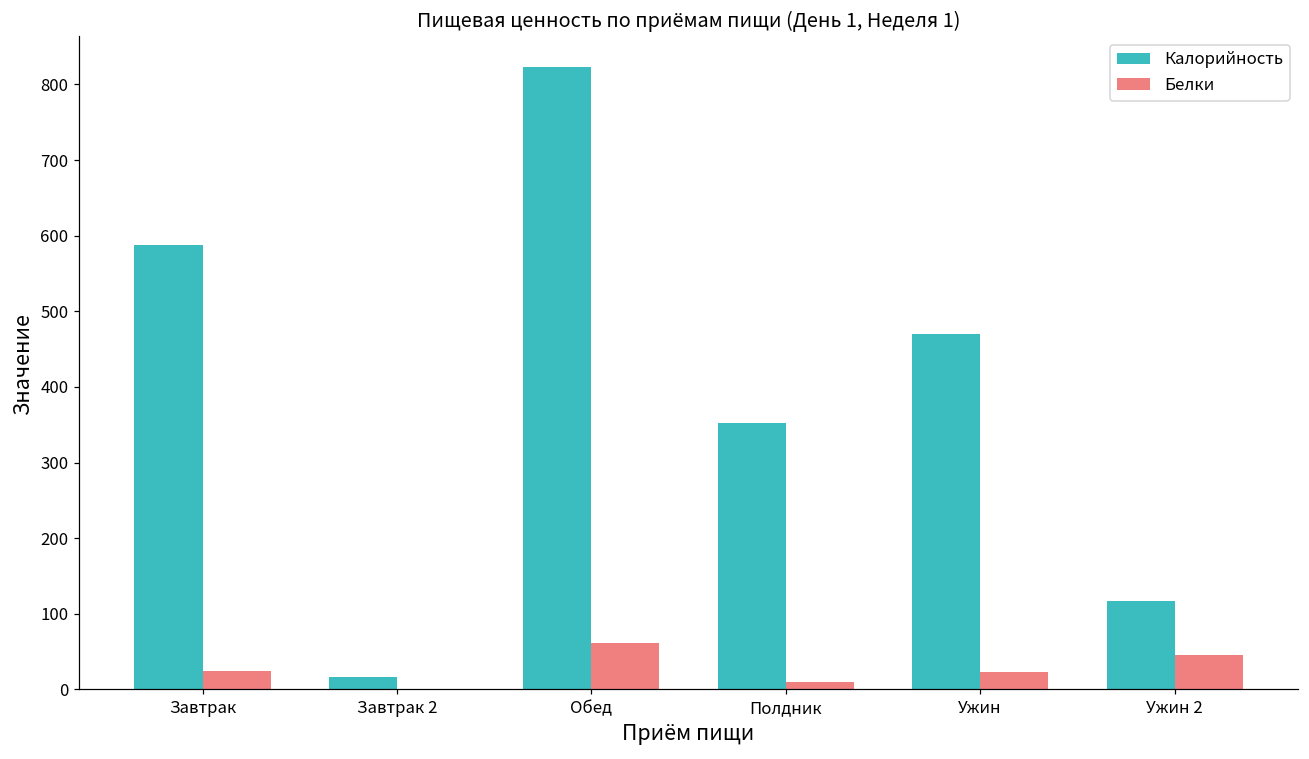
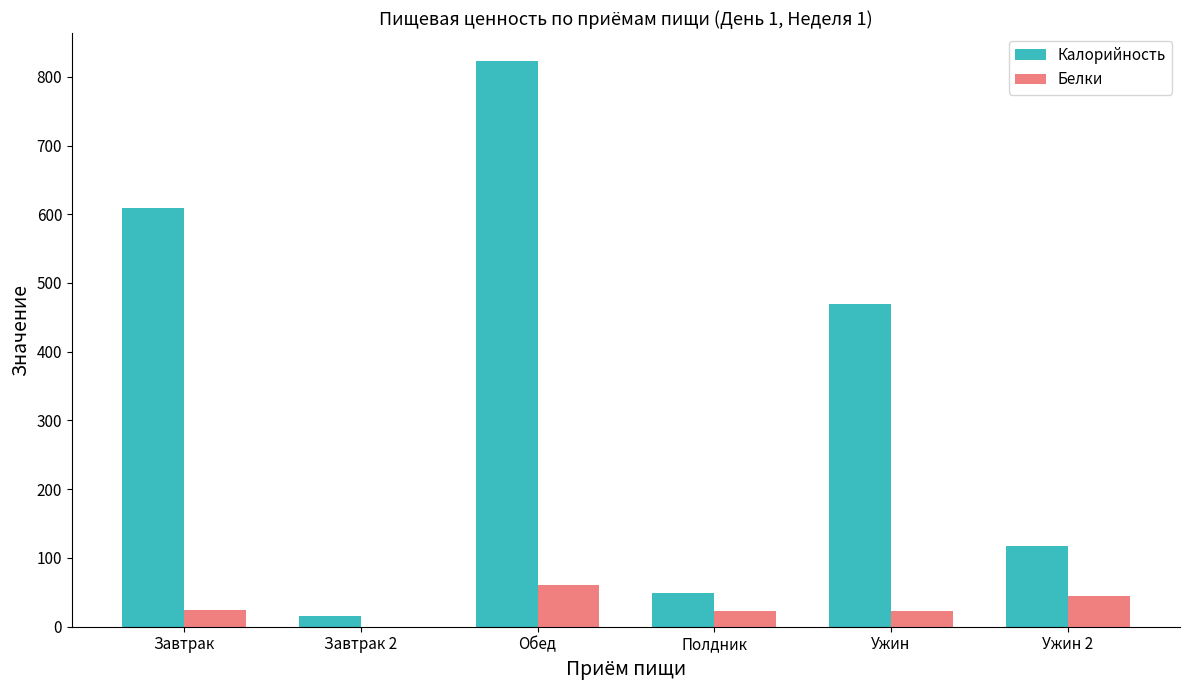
  {
    "Калорийность": {
-     "Завтрак": 590,
+     "Завтрак": 610,
      "Завтрак 2": 20,
      "Обед": 820,
-     "Полдник": 350,
+     "Полдник": 50,
      "Ужин": 470,
      "Ужин 2": 120
    },
    "Белки": {
      "Завтрак": 20,
      "Завтрак 2": 0,
      "Обед": 60,
-     "Полдник": 10,
+     "Полдник": 20,
      "Ужин": 20,
      "Ужин 2": 40
    }
  }
